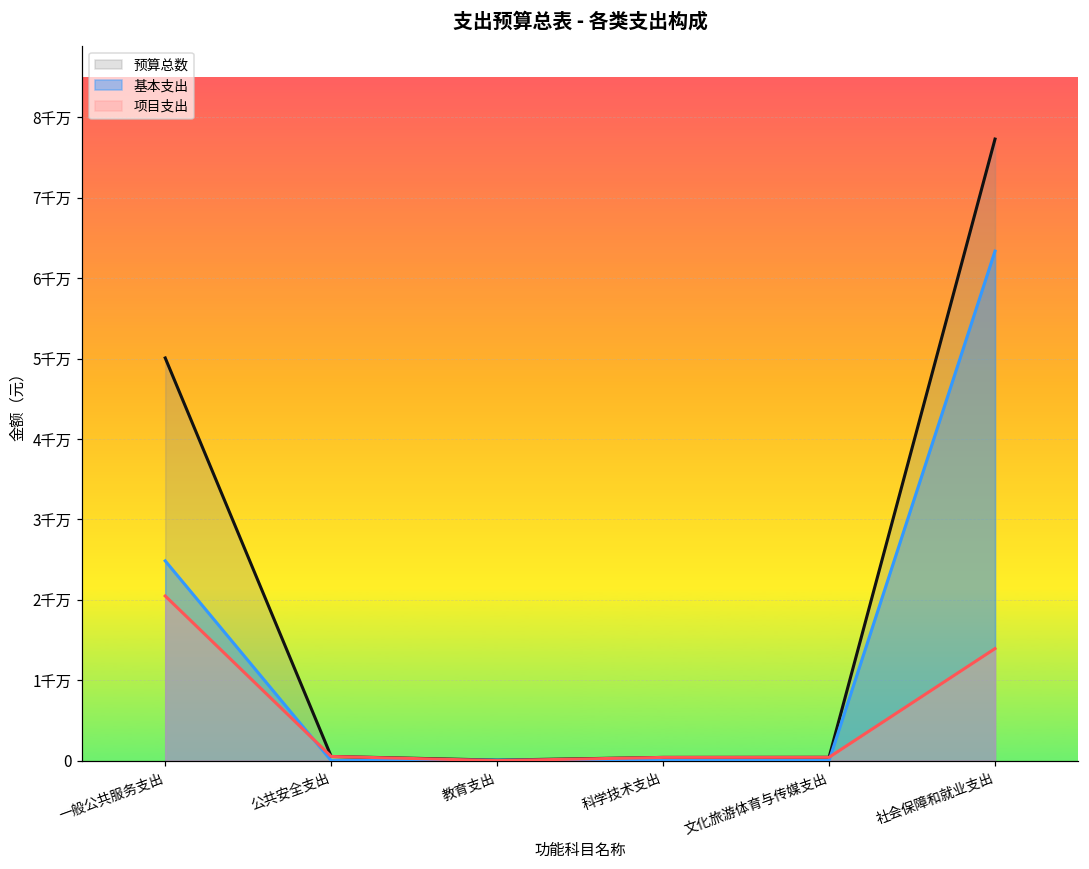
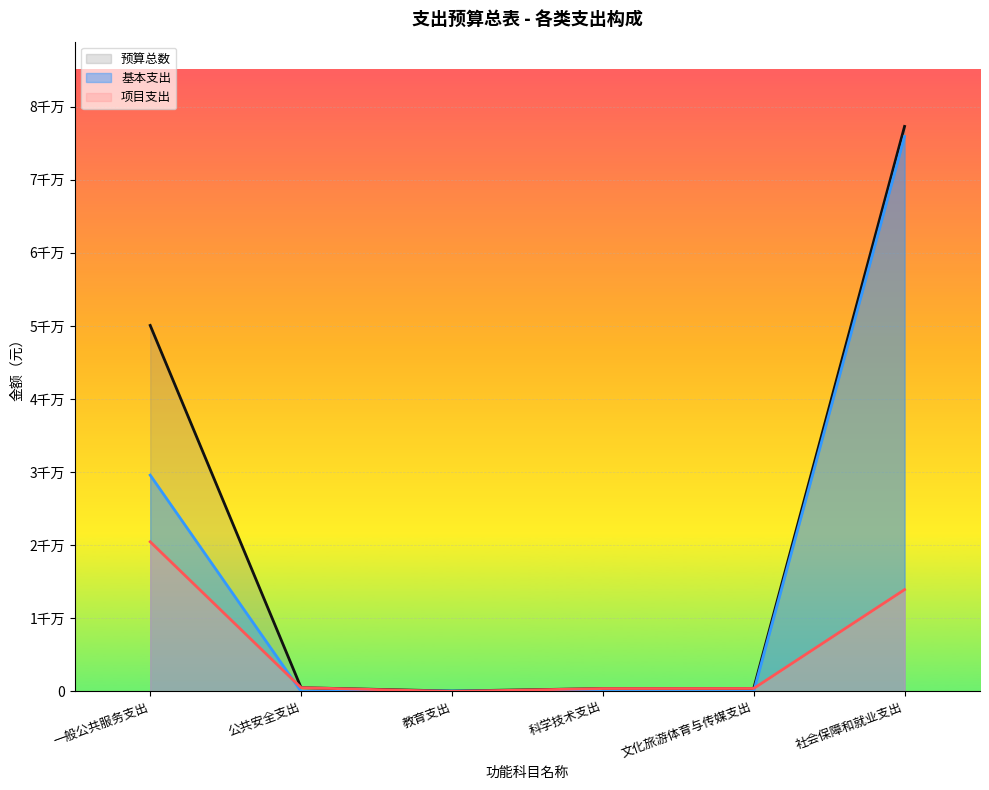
  {
    "基本支出": {
-     "一般公共服务支出": "2.5千万",
+     "一般公共服务支出": "3.0千万",
      "公共安全支出": "0.0千万",
      "科学技术支出": "0.0千万",
      "文化旅游体育与传媒支出": "0.0千万",
-     "社会保障和就业支出": "6.3千万"
+     "社会保障和就业支出": "7.6千万"
    }
  }
